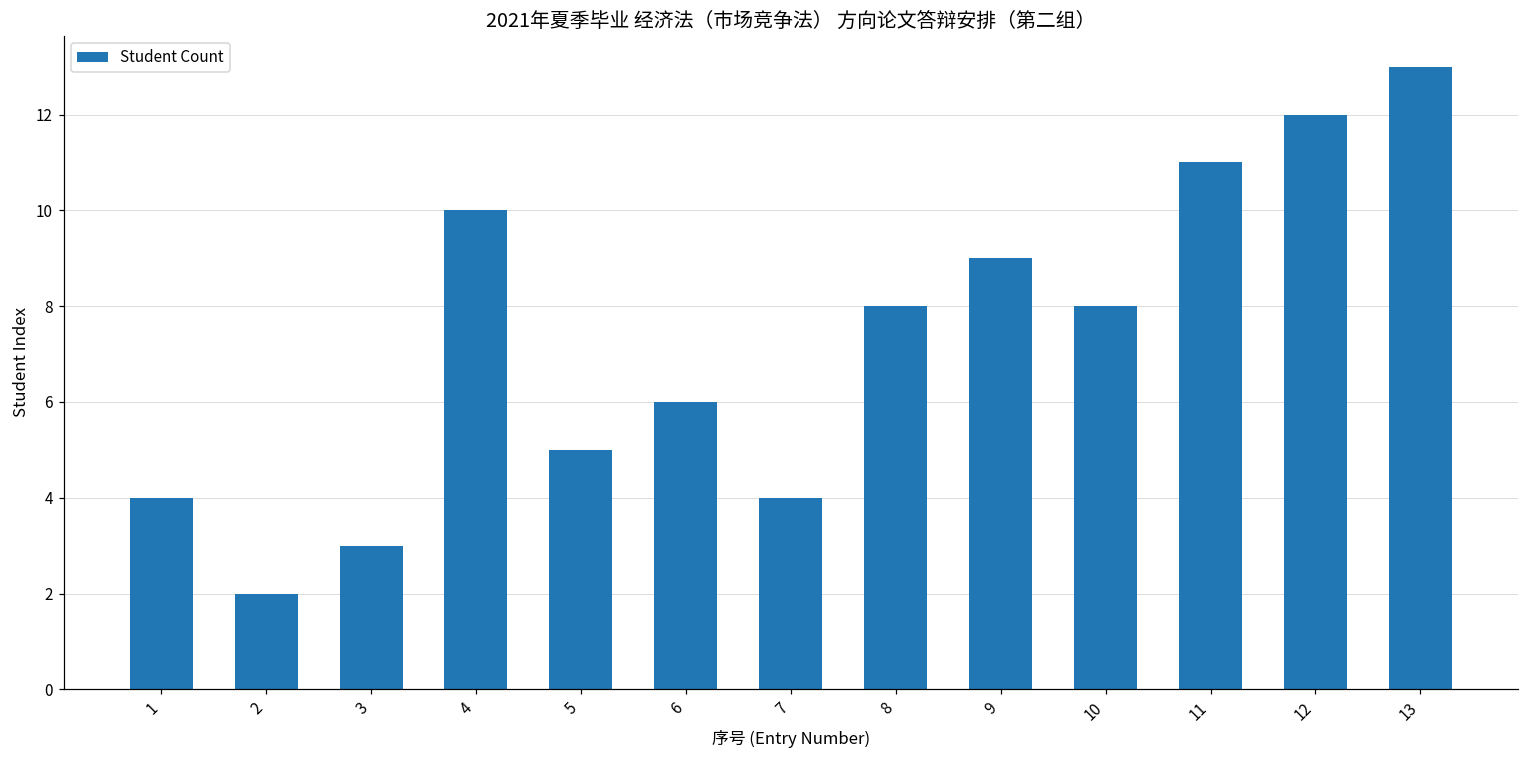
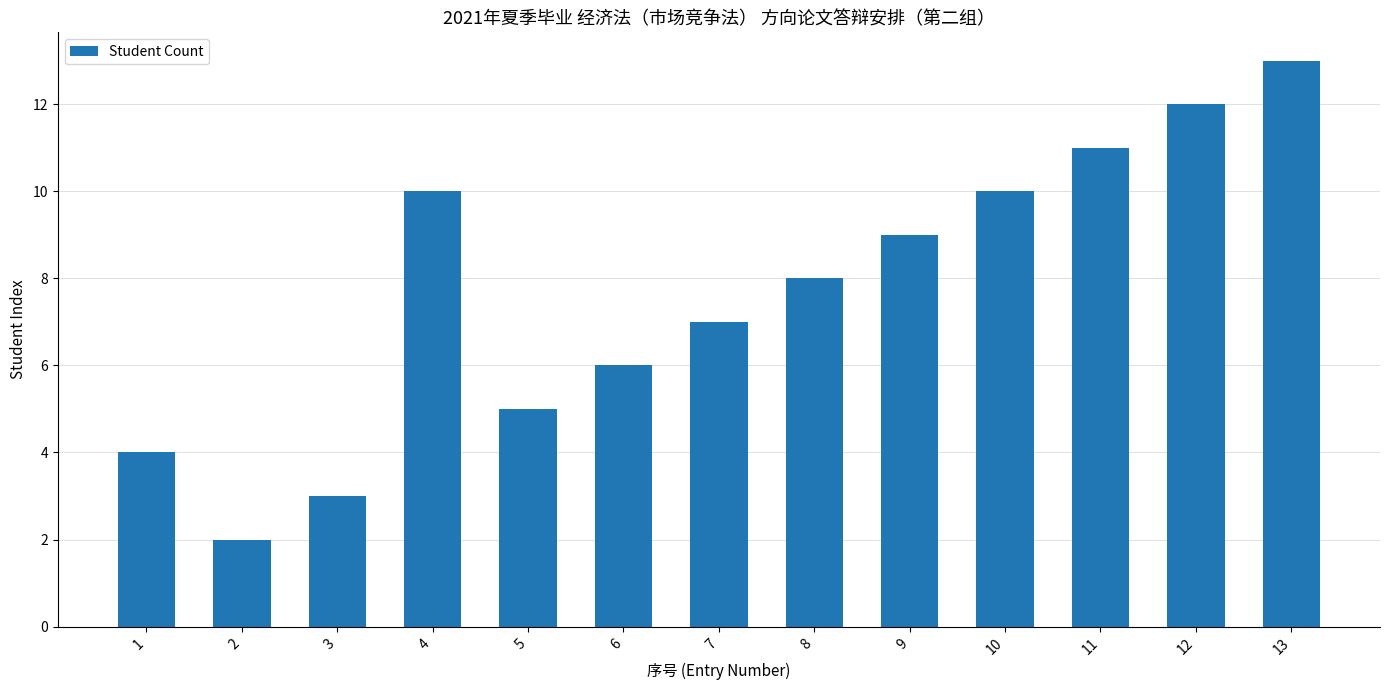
  {
    "1": 4,
    "2": 2,
    "3": 3,
    "4": 10,
    "5": 5,
    "6": 6,
-   "7": 4,
+   "7": 7,
    "8": 8,
    "9": 9,
-   "10": 8,
+   "10": 10,
    "11": 11,
    "12": 12,
    "13": 13
  }
